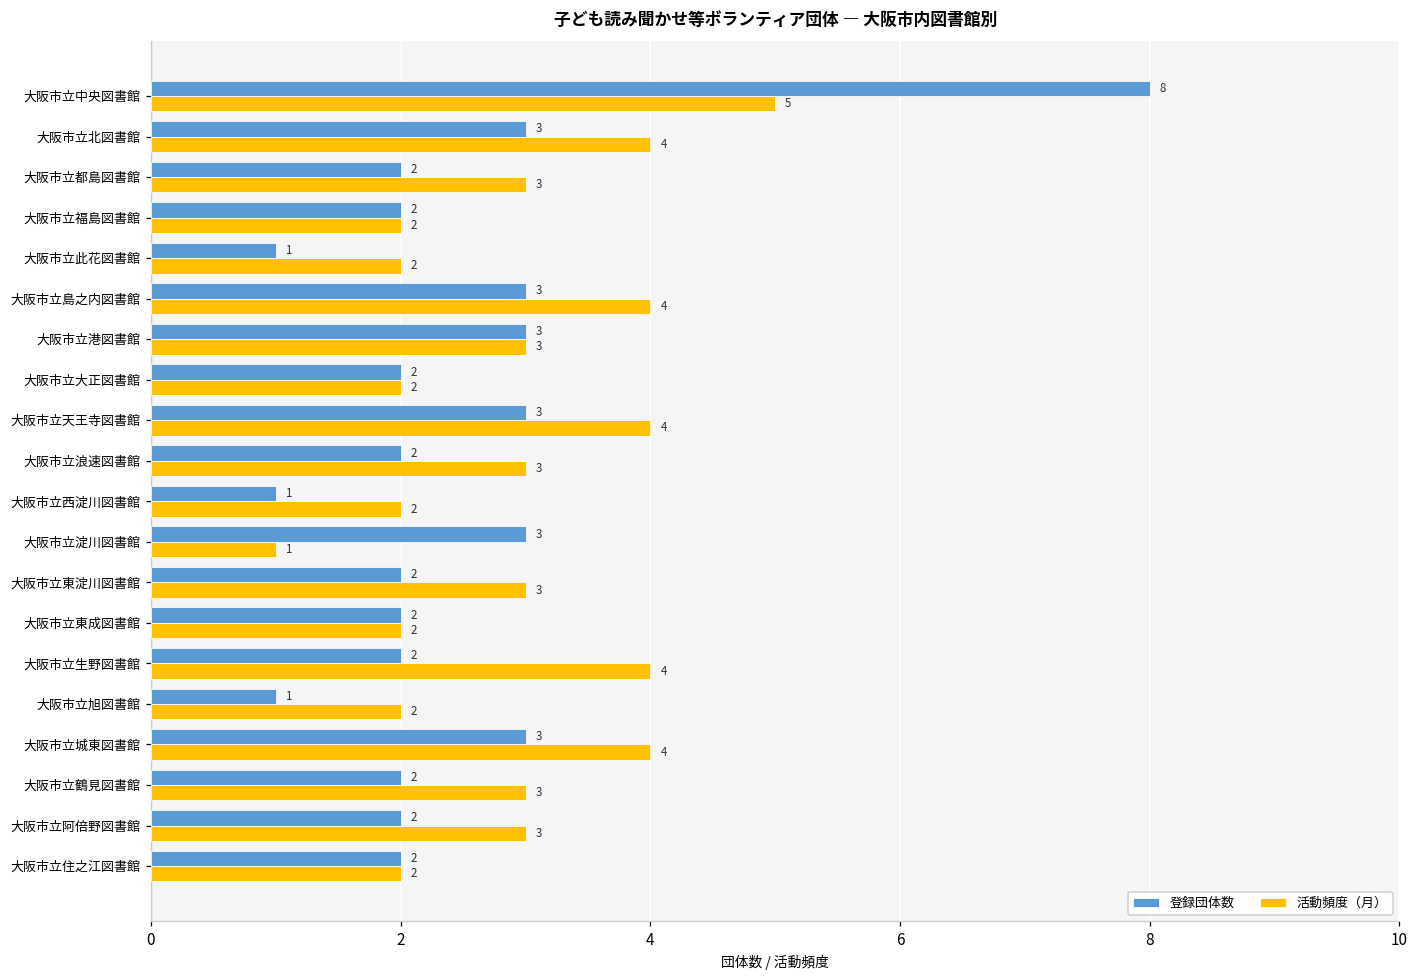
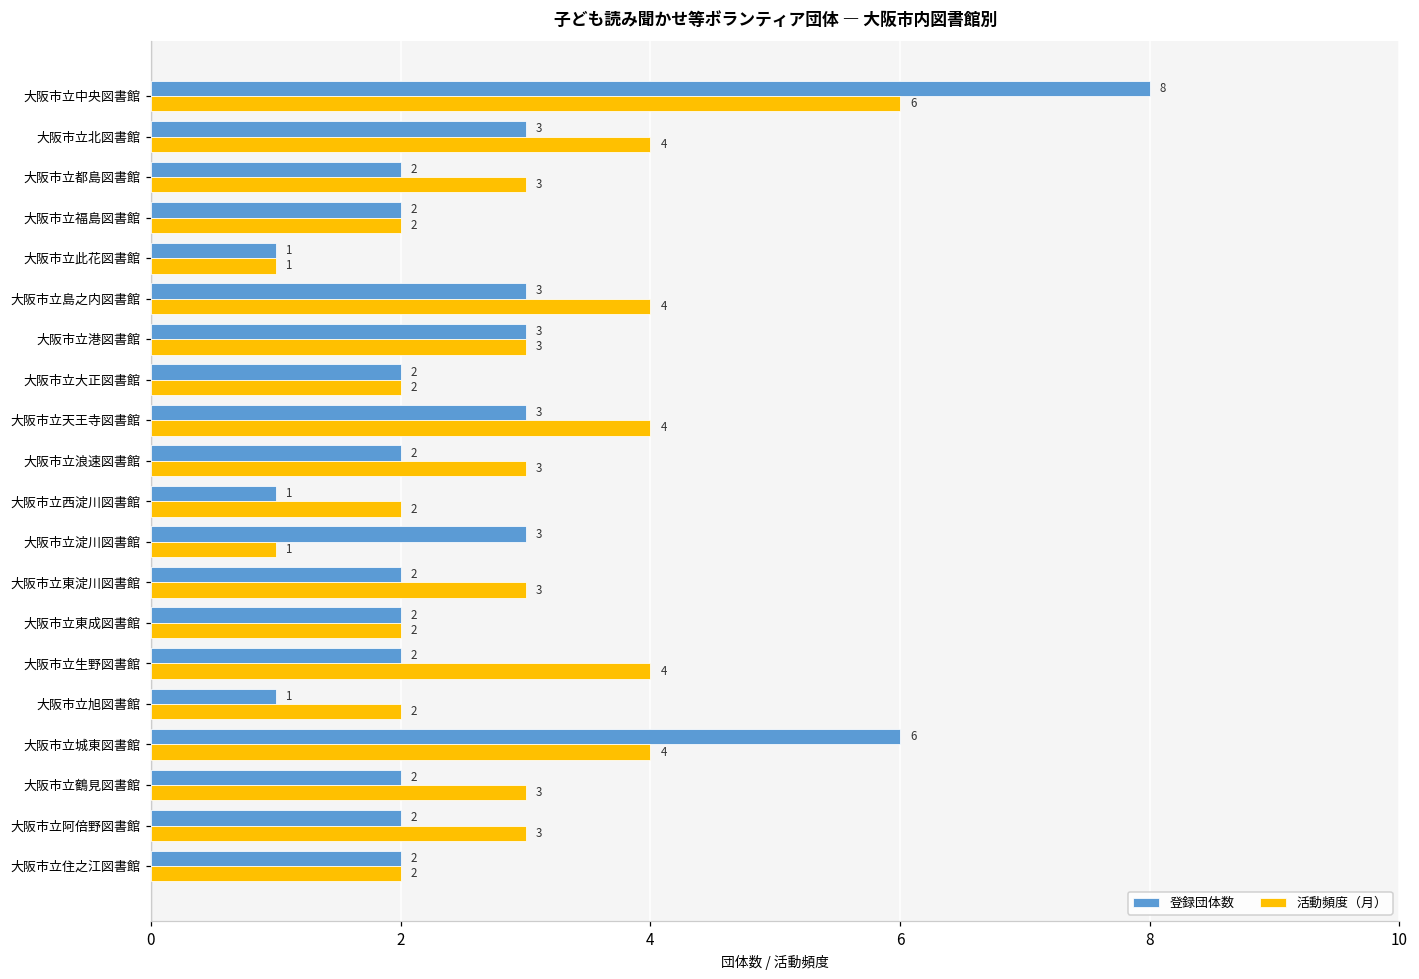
  {
    "登録団体数": {
      "大阪市立中央図書館": 8,
      "大阪市立北図書館": 3,
      "大阪市立都島図書館": 2,
      "大阪市立福島図書館": 2,
      "大阪市立此花図書館": 1,
      "大阪市立島之内図書館": 3,
      "大阪市立港図書館": 3,
      "大阪市立大正図書館": 2,
      "大阪市立天王寺図書館": 3,
      "大阪市立浪速図書館": 2,
      "大阪市立西淀川図書館": 1,
      "大阪市立淀川図書館": 3,
      "大阪市立東淀川図書館": 2,
      "大阪市立東成図書館": 2,
      "大阪市立生野図書館": 2,
      "大阪市立旭図書館": 1,
-     "大阪市立城東図書館": 3,
+     "大阪市立城東図書館": 6,
      "大阪市立鶴見図書館": 2,
      "大阪市立阿倍野図書館": 2,
      "大阪市立住之江図書館": 2
    },
    "活動頻度（月）": {
-     "大阪市立中央図書館": 5,
+     "大阪市立中央図書館": 6,
      "大阪市立北図書館": 4,
      "大阪市立都島図書館": 3,
      "大阪市立福島図書館": 2,
-     "大阪市立此花図書館": 2,
+     "大阪市立此花図書館": 1,
      "大阪市立島之内図書館": 4,
      "大阪市立港図書館": 3,
      "大阪市立大正図書館": 2,
      "大阪市立天王寺図書館": 4,
      "大阪市立浪速図書館": 3,
      "大阪市立西淀川図書館": 2,
      "大阪市立淀川図書館": 1,
      "大阪市立東淀川図書館": 3,
      "大阪市立東成図書館": 2,
      "大阪市立生野図書館": 4,
      "大阪市立旭図書館": 2,
      "大阪市立城東図書館": 4,
      "大阪市立鶴見図書館": 3,
      "大阪市立阿倍野図書館": 3,
      "大阪市立住之江図書館": 2
    }
  }
